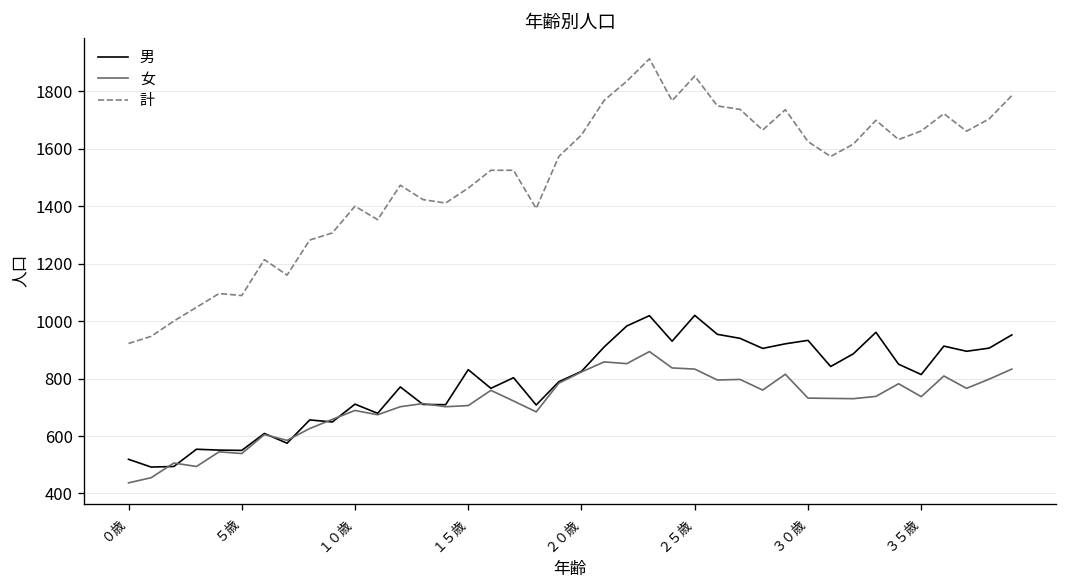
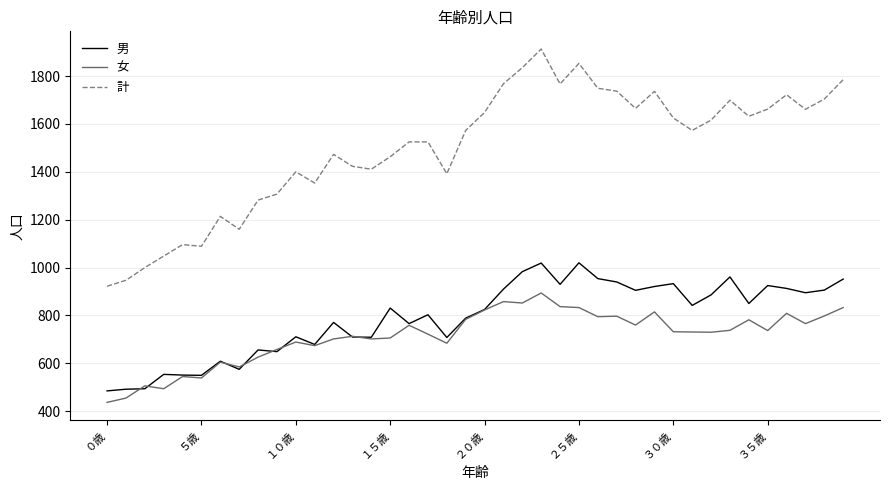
  {
    "男": {
-     "０歳": 520,
+     "０歳": 490,
      "５歳": 550,
      "１０歳": 710,
      "１５歳": 830,
      "２５歳": 1020,
      "３０歳": 930,
-     "３５歳": 810
+     "３５歳": 930
    }
  }
